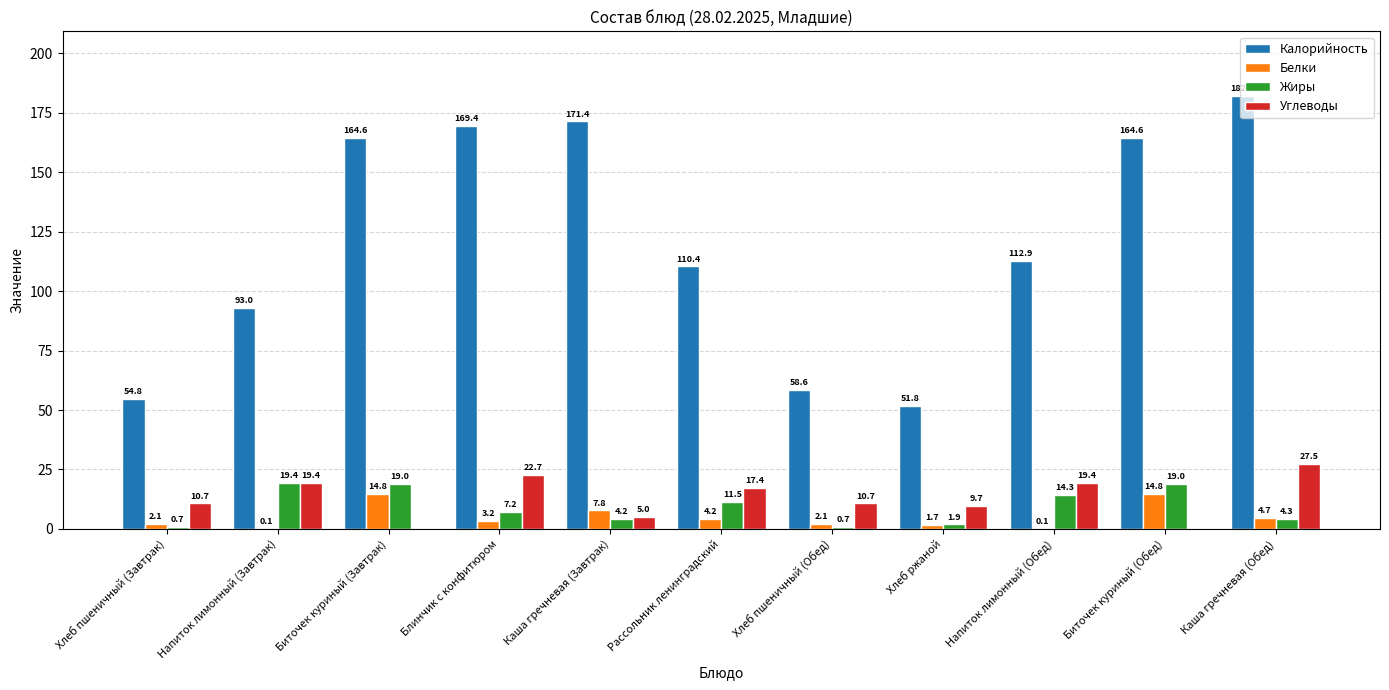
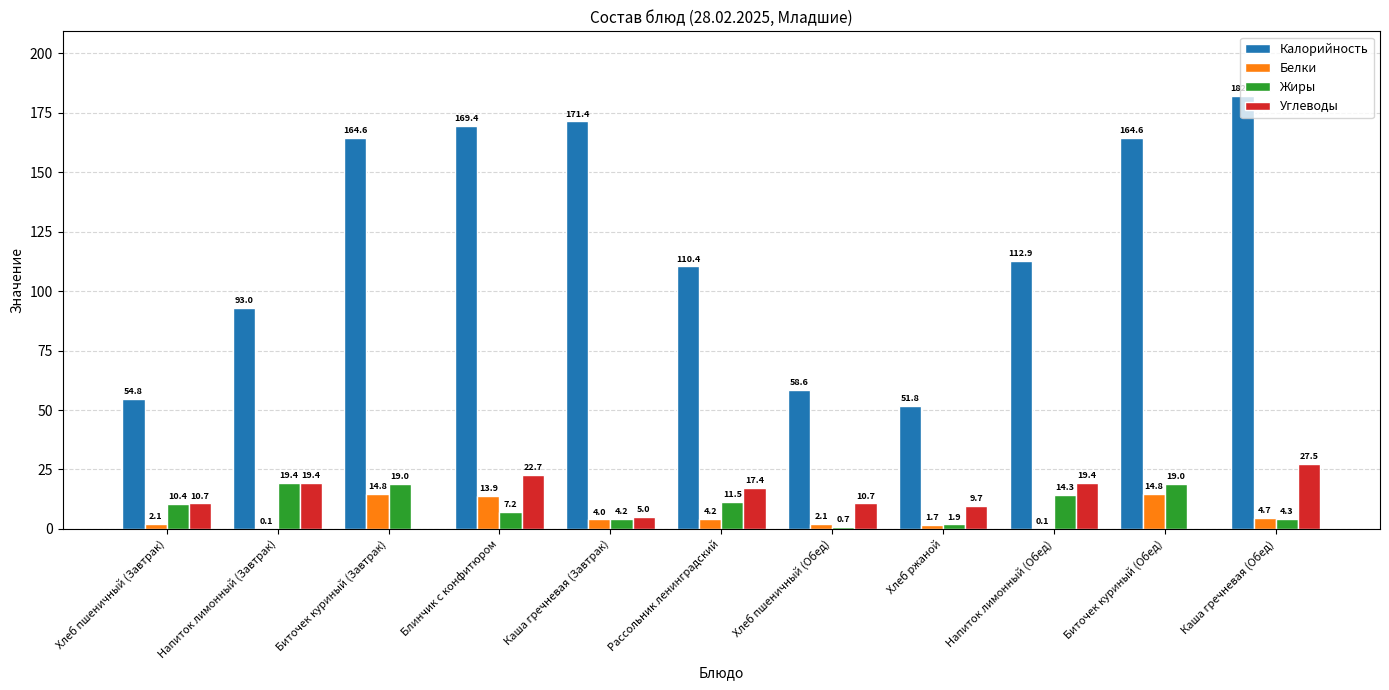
  {
    "Калорийность": {
      "Хлеб пшеничный (Завтрак)": 54.8,
      "Напиток лимонный (Завтрак)": 93.0,
      "Биточек куриный (Завтрак)": 164.6,
      "Блинчик с конфитюром": 169.4,
      "Каша гречневая (Завтрак)": 171.4,
      "Рассольник ленинградский": 110.4,
      "Хлеб пшеничный (Обед)": 58.6,
      "Хлеб ржаной": 51.8,
      "Напиток лимонный (Обед)": 112.9,
      "Биточек куриный (Обед)": 164.6
    },
    "Белки": {
      "Хлеб пшеничный (Завтрак)": 2.1,
      "Напиток лимонный (Завтрак)": 0.1,
      "Биточек куриный (Завтрак)": 14.8,
-     "Блинчик с конфитюром": 3.2,
-     "Каша гречневая (Завтрак)": 7.8,
+     "Блинчик с конфитюром": 13.9,
+     "Каша гречневая (Завтрак)": 4.0,
      "Рассольник ленинградский": 4.2,
      "Хлеб пшеничный (Обед)": 2.1,
      "Хлеб ржаной": 1.7,
      "Напиток лимонный (Обед)": 0.1,
      "Биточек куриный (Обед)": 14.8,
      "Каша гречневая (Обед)": 4.7
    },
    "Жиры": {
-     "Хлеб пшеничный (Завтрак)": 0.7,
+     "Хлеб пшеничный (Завтрак)": 10.4,
      "Напиток лимонный (Завтрак)": 19.4,
      "Биточек куриный (Завтрак)": 19.0,
      "Блинчик с конфитюром": 7.2,
      "Каша гречневая (Завтрак)": 4.2,
      "Рассольник ленинградский": 11.5,
      "Хлеб пшеничный (Обед)": 0.7,
      "Хлеб ржаной": 1.9,
      "Напиток лимонный (Обед)": 14.3,
      "Биточек куриный (Обед)": 19.0,
      "Каша гречневая (Обед)": 4.3
    },
    "Углеводы": {
      "Хлеб пшеничный (Завтрак)": 10.7,
      "Напиток лимонный (Завтрак)": 19.4,
      "Блинчик с конфитюром": 22.7,
      "Каша гречневая (Завтрак)": 5.0,
      "Рассольник ленинградский": 17.4,
      "Хлеб пшеничный (Обед)": 10.7,
      "Хлеб ржаной": 9.7,
      "Напиток лимонный (Обед)": 19.4,
      "Каша гречневая (Обед)": 27.5
    }
  }
